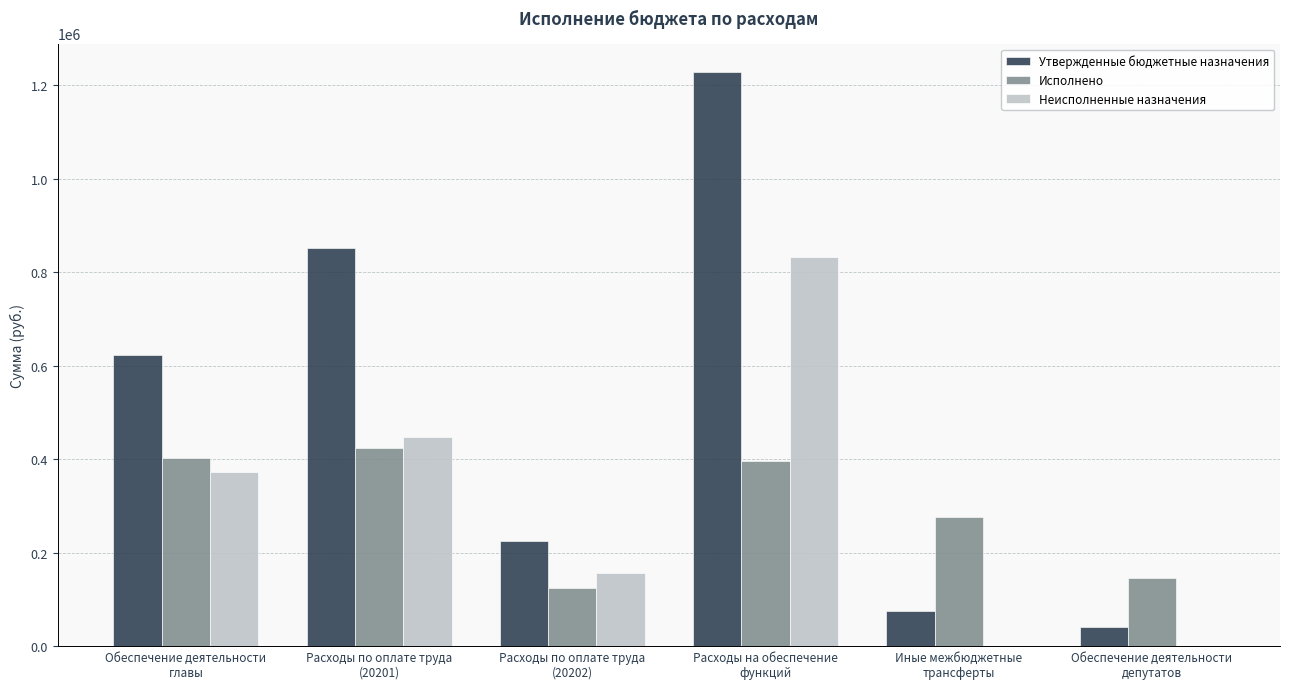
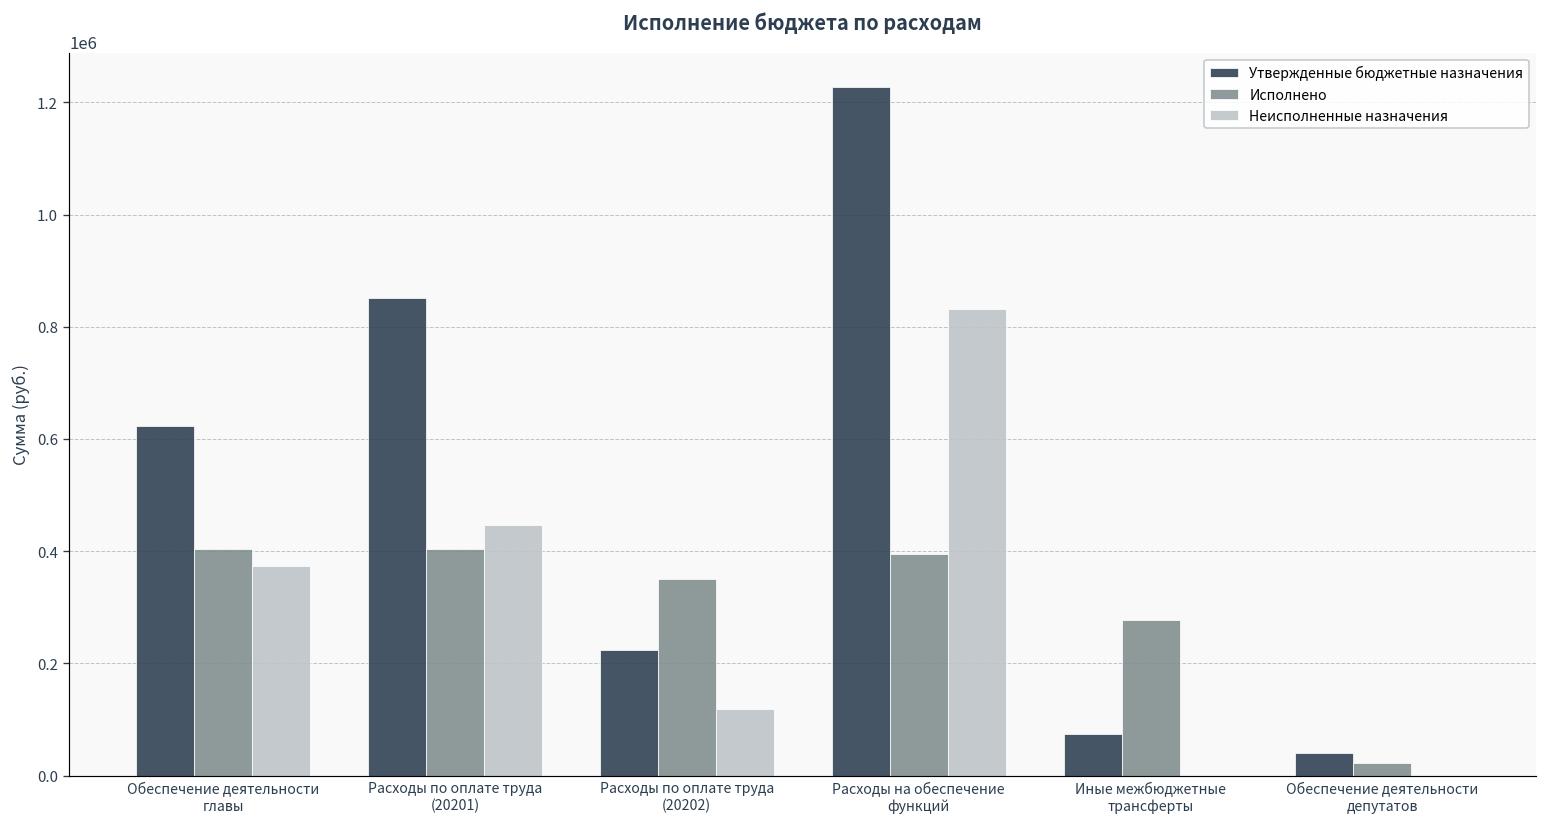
  {
    "Утвержденные бюджетные назначения": {
      "Обеспечение деятельности главы": 620000,
      "Расходы по оплате труда (20201)": 850000,
      "Расходы по оплате труда (20202)": 220000,
      "Расходы на обеспечение функций": 1230000,
      "Иные межбюджетные трансферты": 70000,
      "Обеспечение деятельности депутатов": 40000
    },
    "Исполнено": {
      "Обеспечение деятельности главы": 400000,
-     "Расходы по оплате труда (20201)": 420000,
-     "Расходы по оплате труда (20202)": 120000,
+     "Расходы по оплате труда (20201)": 400000,
+     "Расходы по оплате труда (20202)": 350000,
      "Расходы на обеспечение функций": 400000,
      "Иные межбюджетные трансферты": 280000,
-     "Обеспечение деятельности депутатов": 150000
+     "Обеспечение деятельности депутатов": 20000
    },
    "Неисполненные назначения": {
      "Обеспечение деятельности главы": 370000,
      "Расходы по оплате труда (20201)": 450000,
-     "Расходы по оплате труда (20202)": 160000,
+     "Расходы по оплате труда (20202)": 120000,
      "Расходы на обеспечение функций": 830000,
      "Иные межбюджетные трансферты": 0,
      "Обеспечение деятельности депутатов": 0
    }
  }
